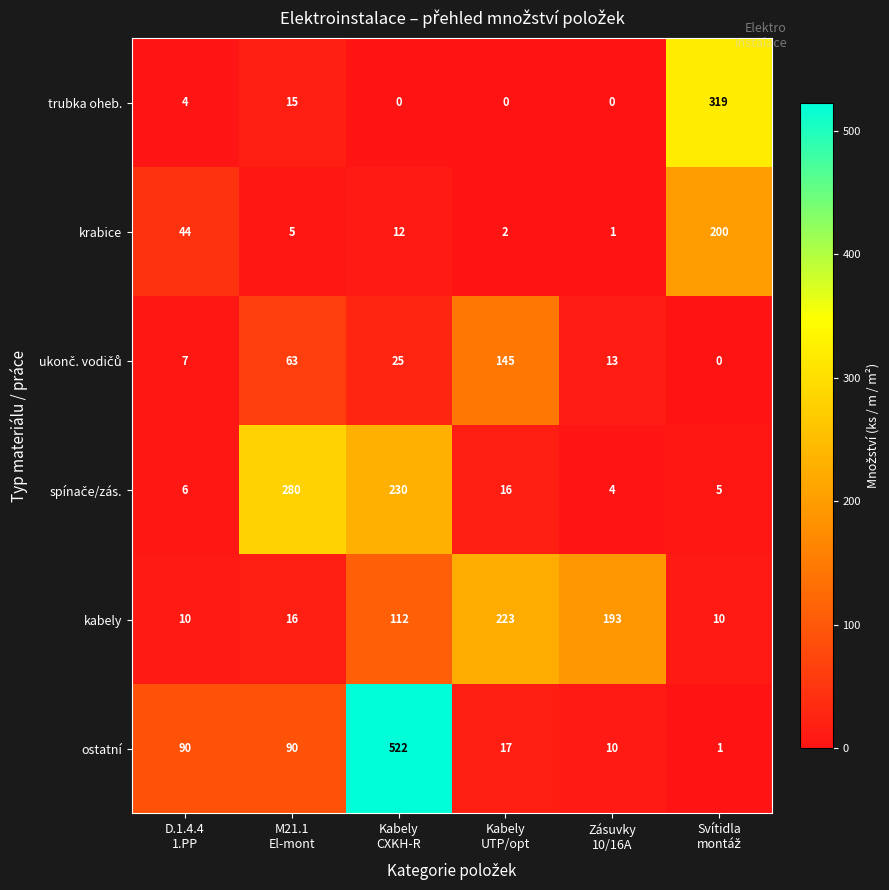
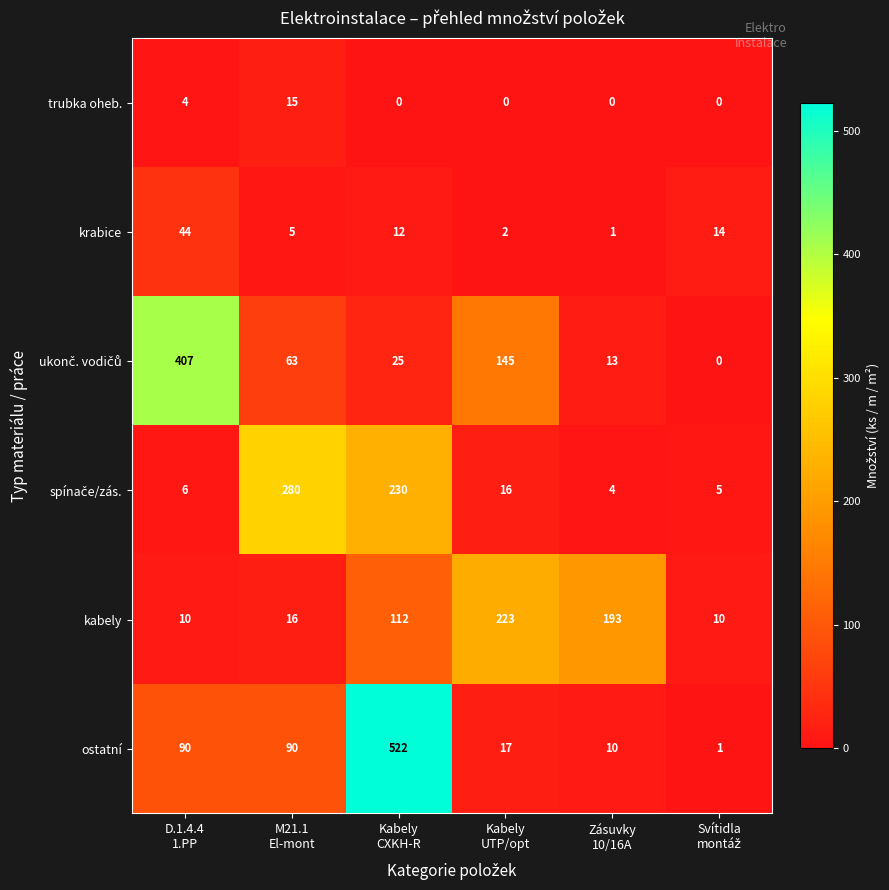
  {
    "trubka oheb.": {
      "D.1.4.4 1.PP": 4,
      "M21.1 El-mont": 15,
      "Kabely CXKH-R": 0,
      "Kabely UTP/opt": 0,
      "Zásuvky 10/16A": 0,
-     "Svítidla montáž": 319
+     "Svítidla montáž": 0
    },
    "krabice": {
      "D.1.4.4 1.PP": 44,
      "M21.1 El-mont": 5,
      "Kabely CXKH-R": 12,
      "Kabely UTP/opt": 2,
      "Zásuvky 10/16A": 1,
-     "Svítidla montáž": 200
+     "Svítidla montáž": 14
    },
    "ukonč. vodičů": {
-     "D.1.4.4 1.PP": 7,
+     "D.1.4.4 1.PP": 407,
      "M21.1 El-mont": 63,
      "Kabely CXKH-R": 25,
      "Kabely UTP/opt": 145,
      "Zásuvky 10/16A": 13,
      "Svítidla montáž": 0
    },
    "spínače/zás.": {
      "D.1.4.4 1.PP": 6,
      "M21.1 El-mont": 280,
      "Kabely CXKH-R": 230,
      "Kabely UTP/opt": 16,
      "Zásuvky 10/16A": 4,
      "Svítidla montáž": 5
    },
    "kabely": {
      "D.1.4.4 1.PP": 10,
      "M21.1 El-mont": 16,
      "Kabely CXKH-R": 112,
      "Kabely UTP/opt": 223,
      "Zásuvky 10/16A": 193,
      "Svítidla montáž": 10
    },
    "ostatní": {
      "D.1.4.4 1.PP": 90,
      "M21.1 El-mont": 90,
      "Kabely CXKH-R": 522,
      "Kabely UTP/opt": 17,
      "Zásuvky 10/16A": 10,
      "Svítidla montáž": 1
    }
  }
